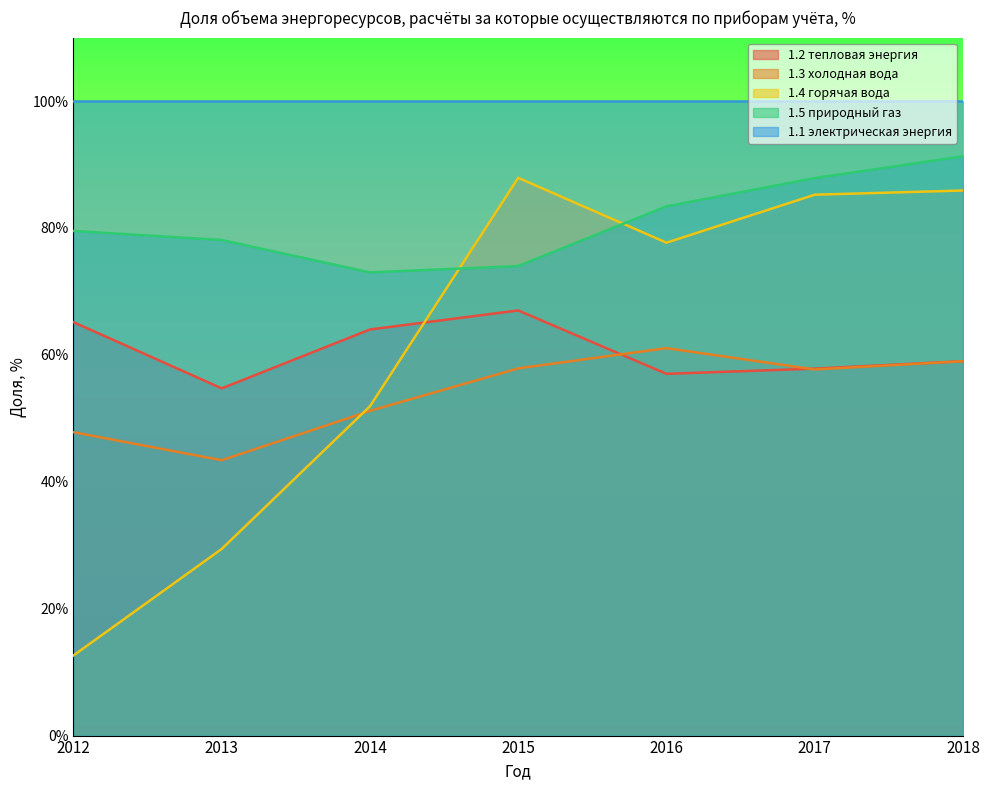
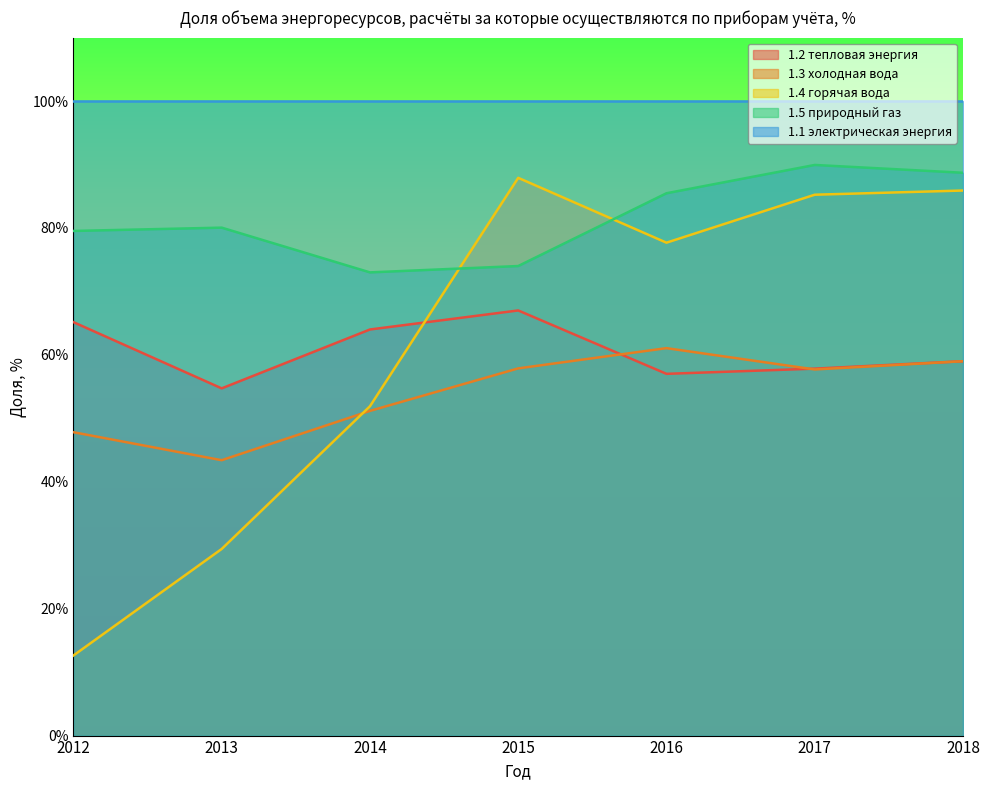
  {
    "1.4 горячая вода": {
      "2012": "13%",
      "2013": "29%",
      "2014": "52%",
      "2015": "88%",
      "2016": "78%",
      "2017": "85%",
      "2018": "86%"
    },
    "1.5 природный газ": {
      "2012": "80%",
-     "2013": "78%",
+     "2013": "80%",
      "2014": "73%",
      "2015": "74%",
-     "2016": "83%",
-     "2017": "88%",
-     "2018": "91%"
+     "2016": "85%",
+     "2017": "90%",
+     "2018": "89%"
    },
    "1.1 электрическая энергия": {
      "2012": "100%",
      "2013": "100%",
      "2014": "100%",
      "2015": "100%",
      "2016": "100%",
      "2018": "100%"
    }
  }
